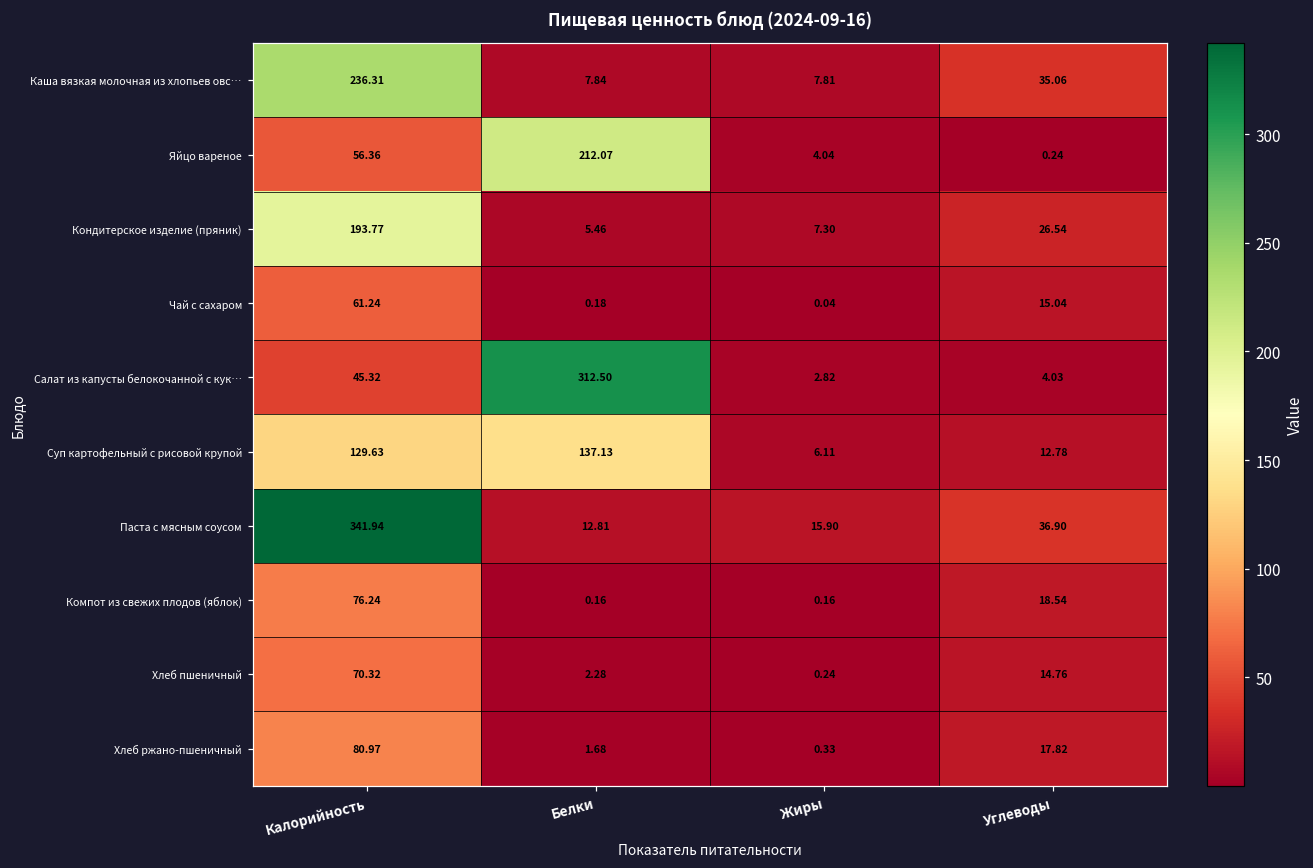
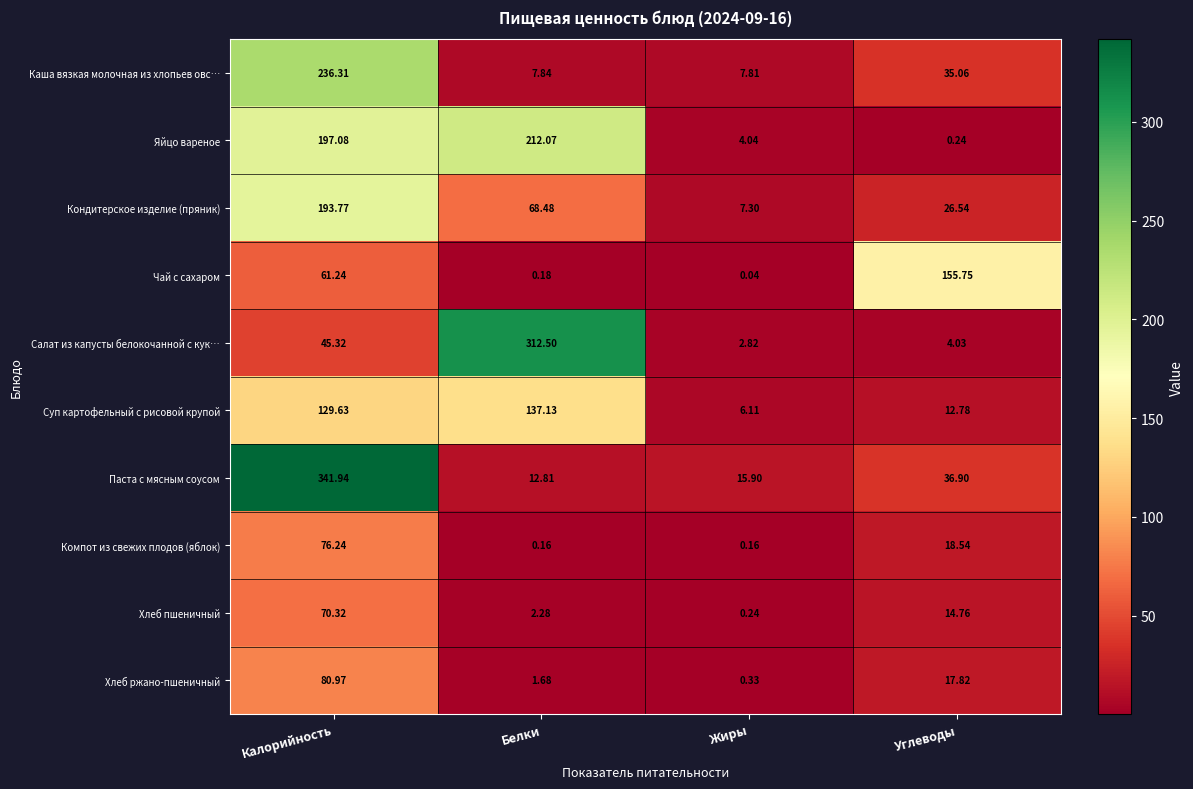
  {
    "Каша вязкая молочная из хлопьев овс…": {
      "Калорийность": 236.31,
      "Белки": 7.84,
      "Жиры": 7.81,
      "Углеводы": 35.06
    },
    "Яйцо вареное": {
-     "Калорийность": 56.36,
+     "Калорийность": 197.08,
      "Белки": 212.07,
      "Жиры": 4.04,
      "Углеводы": 0.24
    },
    "Кондитерское изделие (пряник)": {
      "Калорийность": 193.77,
-     "Белки": 5.46,
+     "Белки": 68.48,
      "Жиры": 7.30,
      "Углеводы": 26.54
    },
    "Чай с сахаром": {
      "Калорийность": 61.24,
      "Белки": 0.18,
      "Жиры": 0.04,
-     "Углеводы": 15.04
+     "Углеводы": 155.75
    },
    "Салат из капусты белокочанной с кук…": {
      "Калорийность": 45.32,
      "Белки": 312.50,
      "Жиры": 2.82,
      "Углеводы": 4.03
    },
    "Суп картофельный с рисовой крупой": {
      "Калорийность": 129.63,
      "Белки": 137.13,
      "Жиры": 6.11,
      "Углеводы": 12.78
    },
    "Паста с мясным соусом": {
      "Калорийность": 341.94,
      "Белки": 12.81,
      "Жиры": 15.90,
      "Углеводы": 36.90
    },
    "Компот из свежих плодов (яблок)": {
      "Калорийность": 76.24,
      "Белки": 0.16,
      "Жиры": 0.16,
      "Углеводы": 18.54
    },
    "Хлеб пшеничный": {
      "Калорийность": 70.32,
      "Белки": 2.28,
      "Жиры": 0.24,
      "Углеводы": 14.76
    },
    "Хлеб ржано-пшеничный": {
      "Калорийность": 80.97,
      "Белки": 1.68,
      "Жиры": 0.33,
      "Углеводы": 17.82
    }
  }
